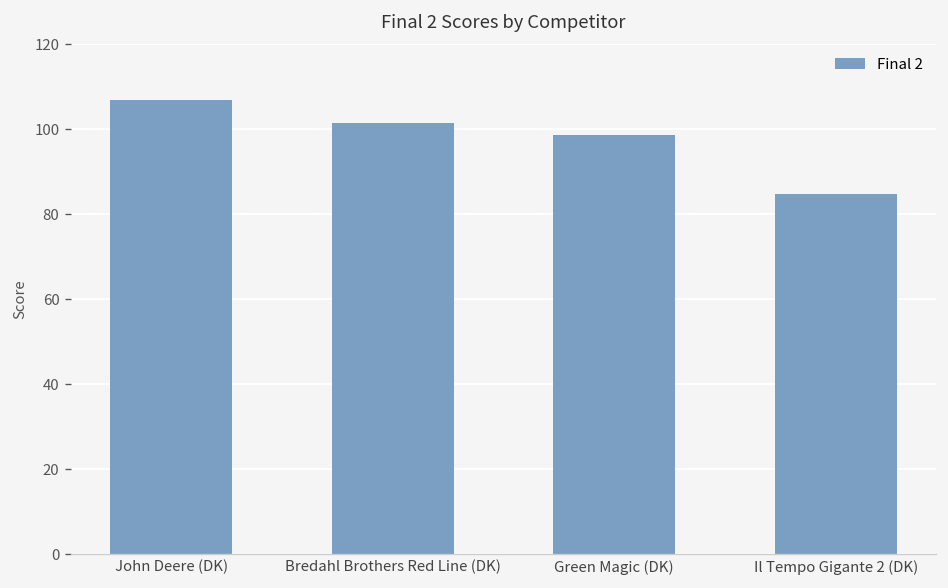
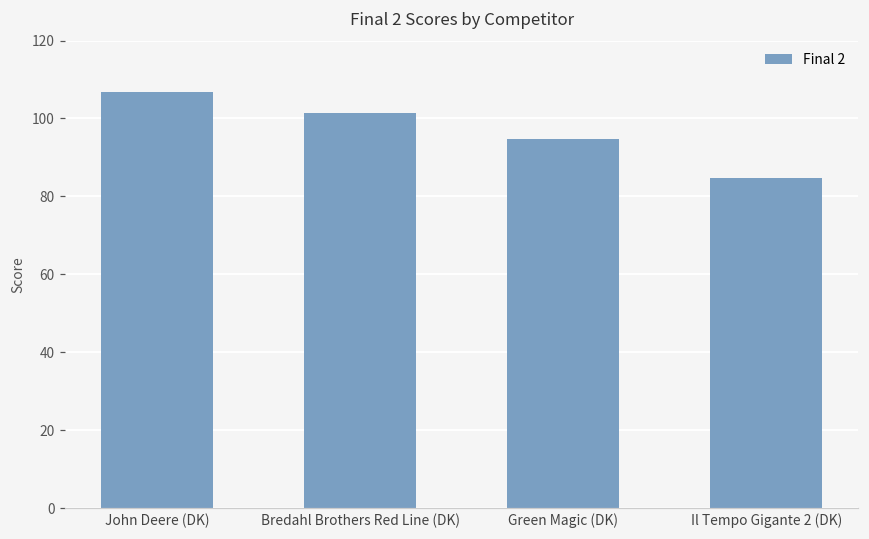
  {
    "John Deere (DK)": 107,
    "Bredahl Brothers Red Line (DK)": 101,
-   "Green Magic (DK)": 99,
+   "Green Magic (DK)": 95,
    "Il Tempo Gigante 2 (DK)": 85
  }
